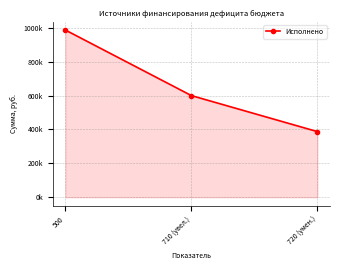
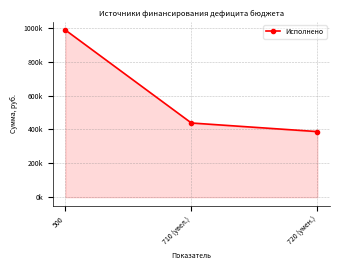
  {
    "500": 990000,
-   "710 (увел.)": 600000,
+   "710 (увел.)": 440000,
    "720 (умен.)": 390000
  }
